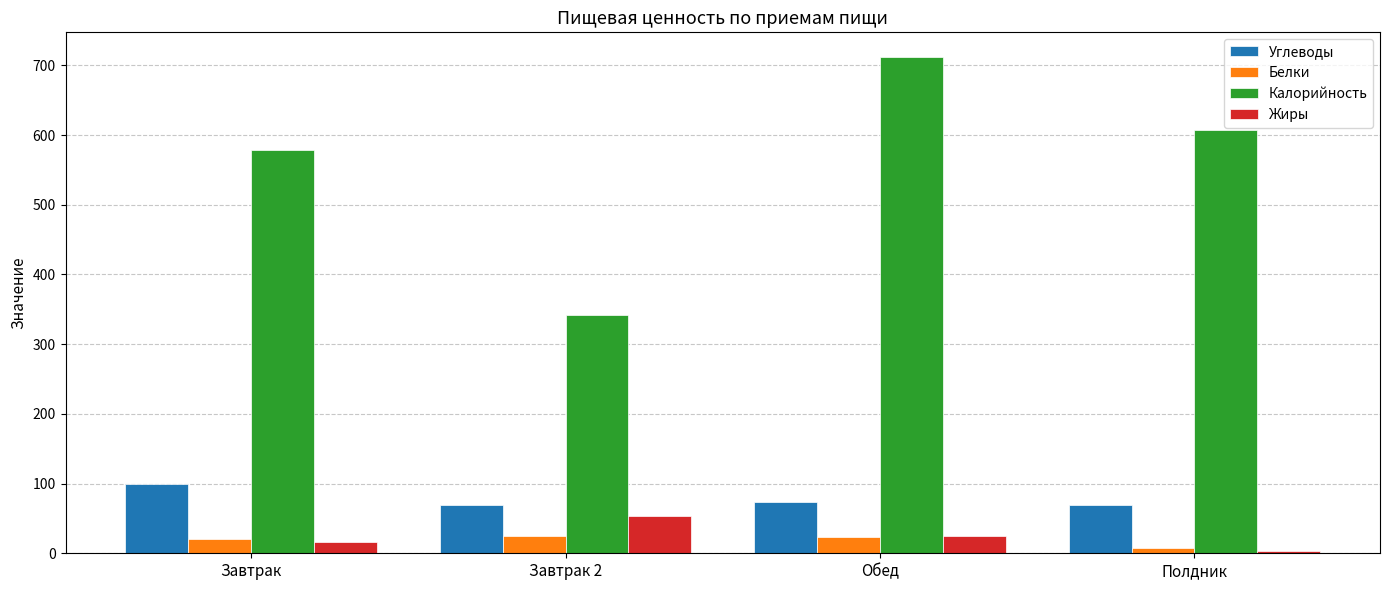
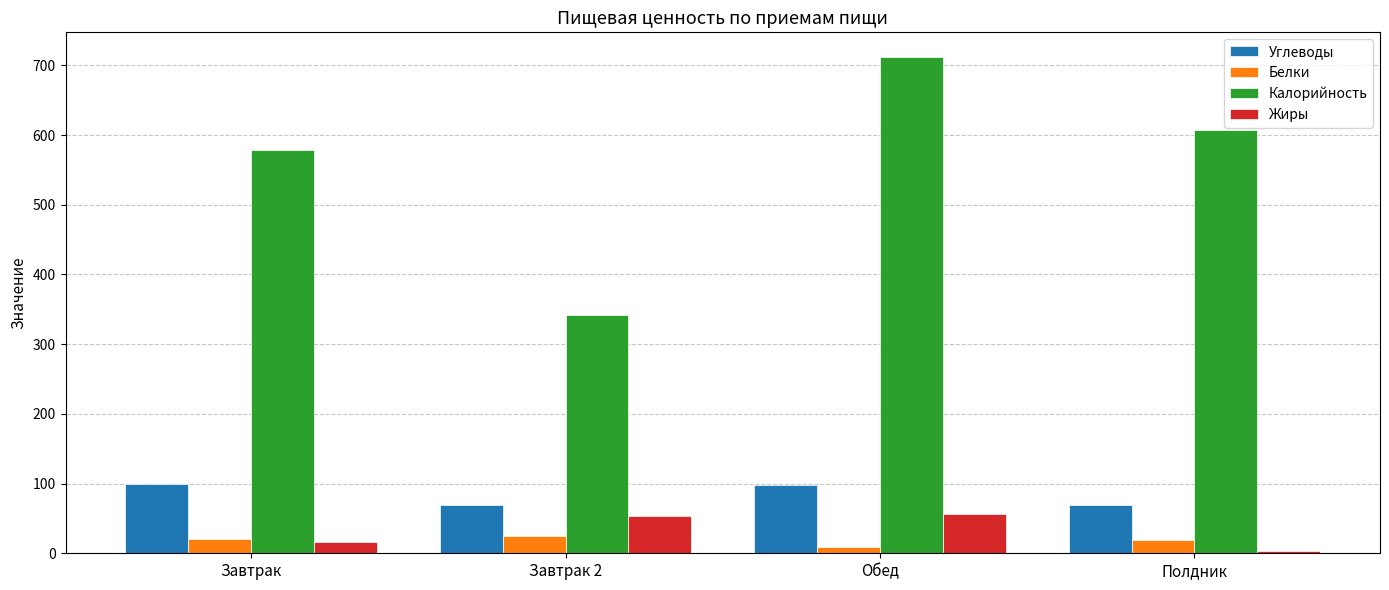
  {
    "Углеводы": {
      "Завтрак": 100,
      "Завтрак 2": 70,
-     "Обед": 70,
+     "Обед": 100,
      "Полдник": 70
    },
    "Белки": {
      "Завтрак": 20,
      "Завтрак 2": 20,
-     "Обед": 20,
-     "Полдник": 10
+     "Обед": 10,
+     "Полдник": 20
    },
    "Калорийность": {
      "Завтрак": 580,
      "Завтрак 2": 340,
      "Обед": 710,
      "Полдник": 610
    },
    "Жиры": {
      "Завтрак": 20,
      "Завтрак 2": 50,
-     "Обед": 20
+     "Обед": 60
    }
  }
